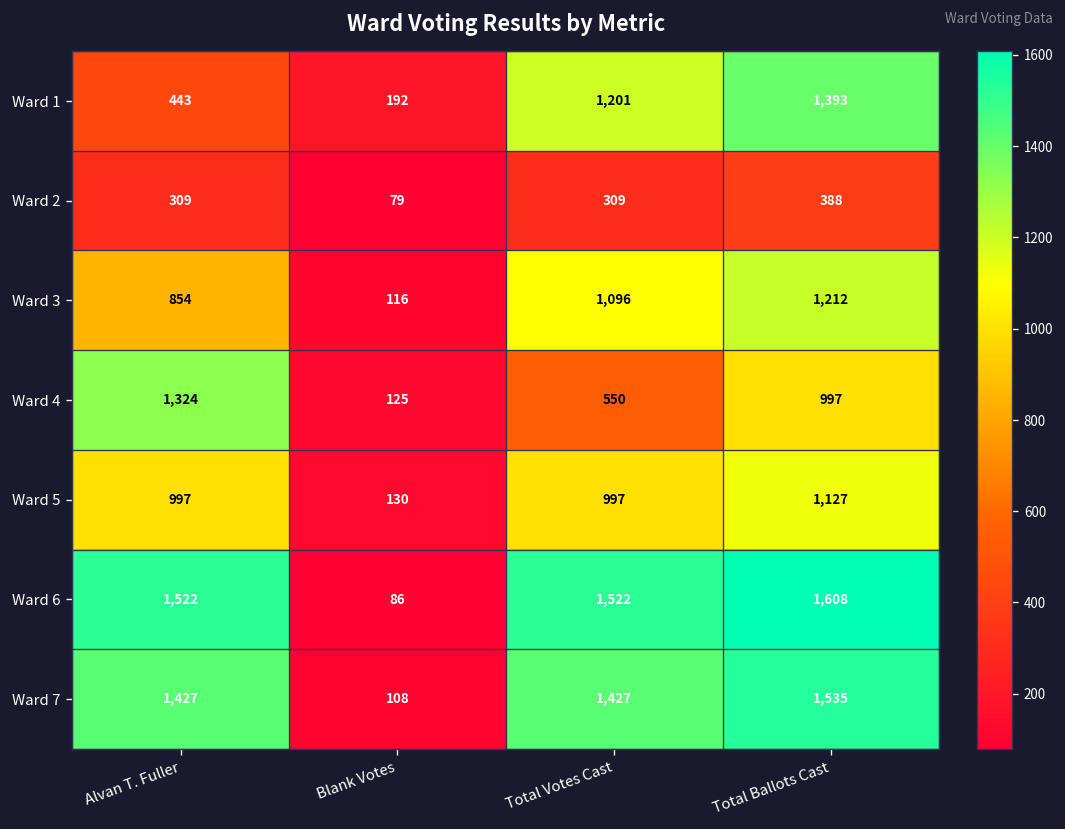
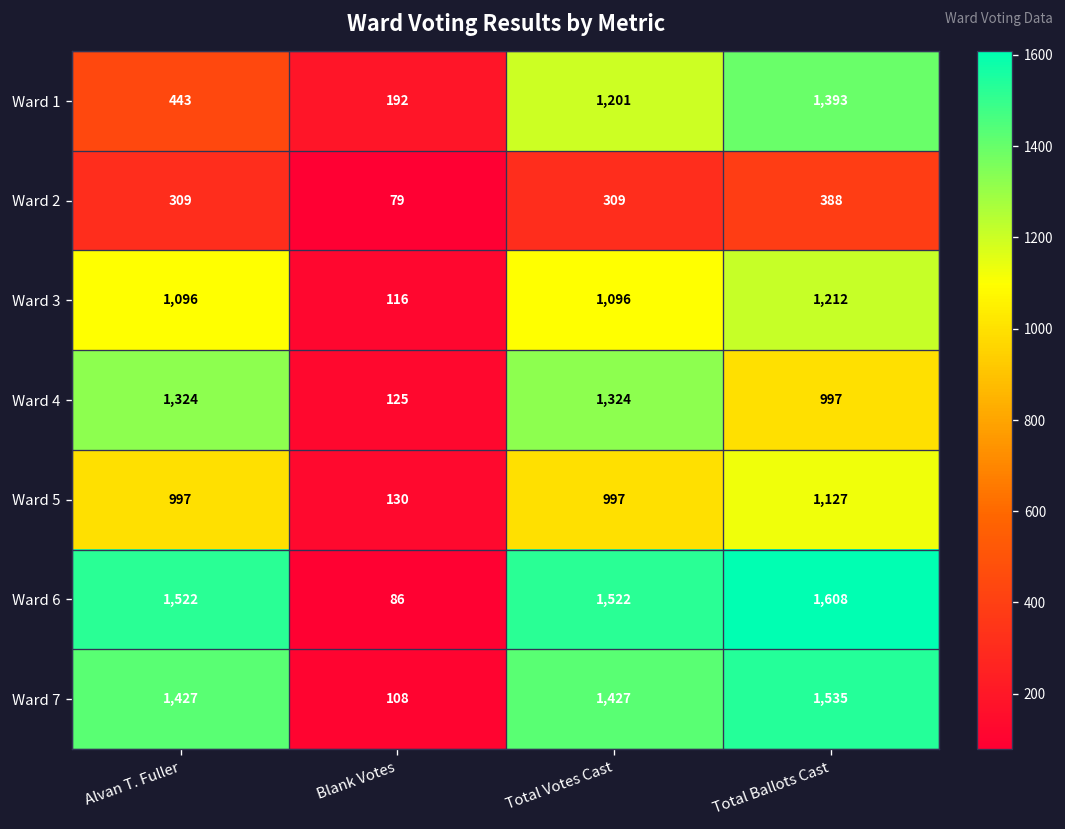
  {
    "Ward 1": {
      "Alvan T. Fuller": "443",
      "Blank Votes": "192",
      "Total Votes Cast": "1,201",
      "Total Ballots Cast": "1,393"
    },
    "Ward 2": {
      "Alvan T. Fuller": "309",
      "Blank Votes": "79",
      "Total Votes Cast": "309",
      "Total Ballots Cast": "388"
    },
    "Ward 3": {
-     "Alvan T. Fuller": "854",
+     "Alvan T. Fuller": "1,096",
      "Blank Votes": "116",
      "Total Votes Cast": "1,096",
      "Total Ballots Cast": "1,212"
    },
    "Ward 4": {
      "Alvan T. Fuller": "1,324",
      "Blank Votes": "125",
-     "Total Votes Cast": "550",
+     "Total Votes Cast": "1,324",
      "Total Ballots Cast": "997"
    },
    "Ward 5": {
      "Alvan T. Fuller": "997",
      "Blank Votes": "130",
      "Total Votes Cast": "997",
      "Total Ballots Cast": "1,127"
    },
    "Ward 6": {
      "Alvan T. Fuller": "1,522",
      "Blank Votes": "86",
      "Total Votes Cast": "1,522",
      "Total Ballots Cast": "1,608"
    },
    "Ward 7": {
      "Alvan T. Fuller": "1,427",
      "Blank Votes": "108",
      "Total Votes Cast": "1,427",
      "Total Ballots Cast": "1,535"
    }
  }
